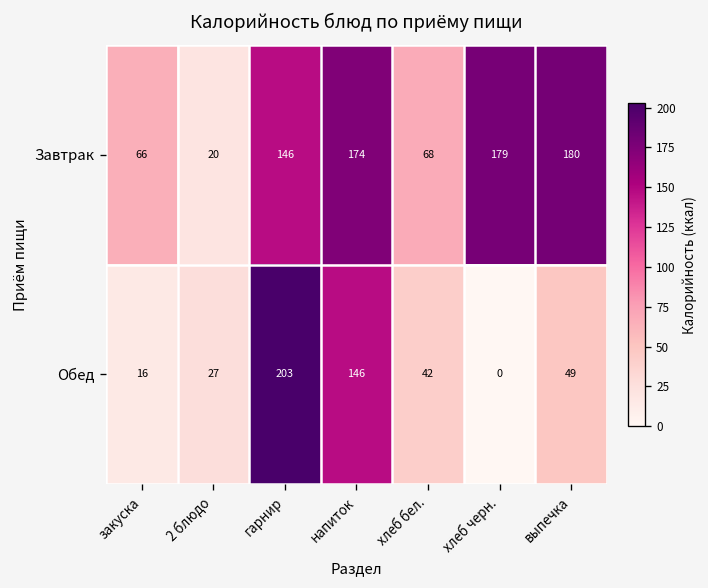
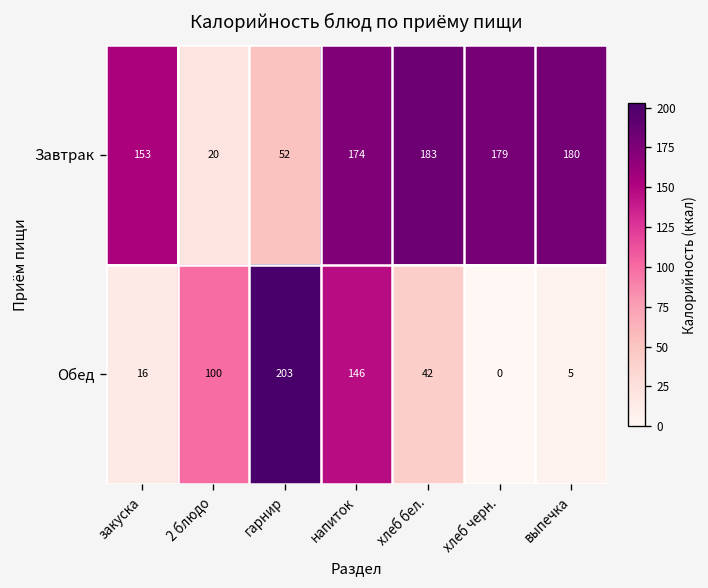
  {
    "Завтрак": {
-     "закуска": 66,
+     "закуска": 153,
      "2 блюдо": 20,
-     "гарнир": 146,
+     "гарнир": 52,
      "напиток": 174,
-     "хлеб бел.": 68,
+     "хлеб бел.": 183,
      "хлеб черн.": 179,
      "выпечка": 180
    },
    "Обед": {
      "закуска": 16,
-     "2 блюдо": 27,
+     "2 блюдо": 100,
      "гарнир": 203,
      "напиток": 146,
      "хлеб бел.": 42,
      "хлеб черн.": 0,
-     "выпечка": 49
+     "выпечка": 5
    }
  }
